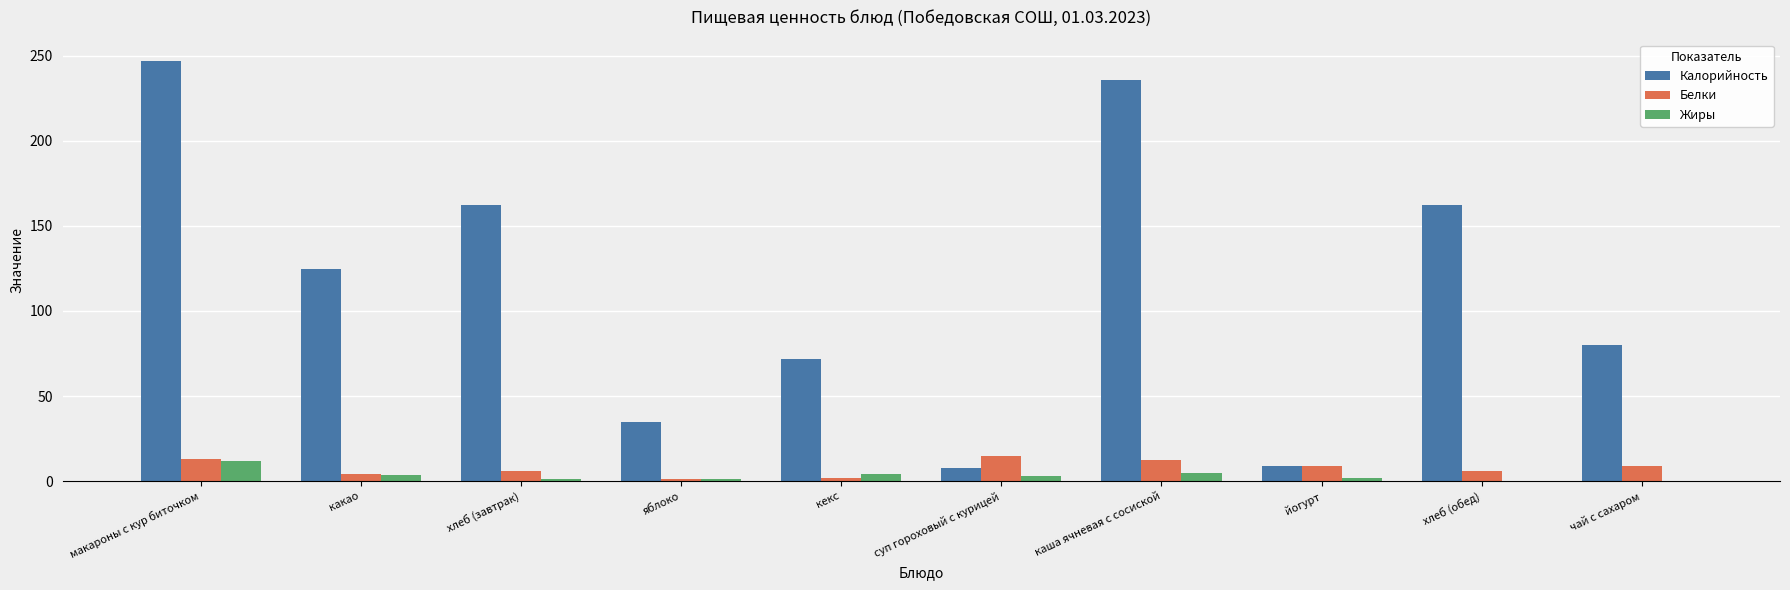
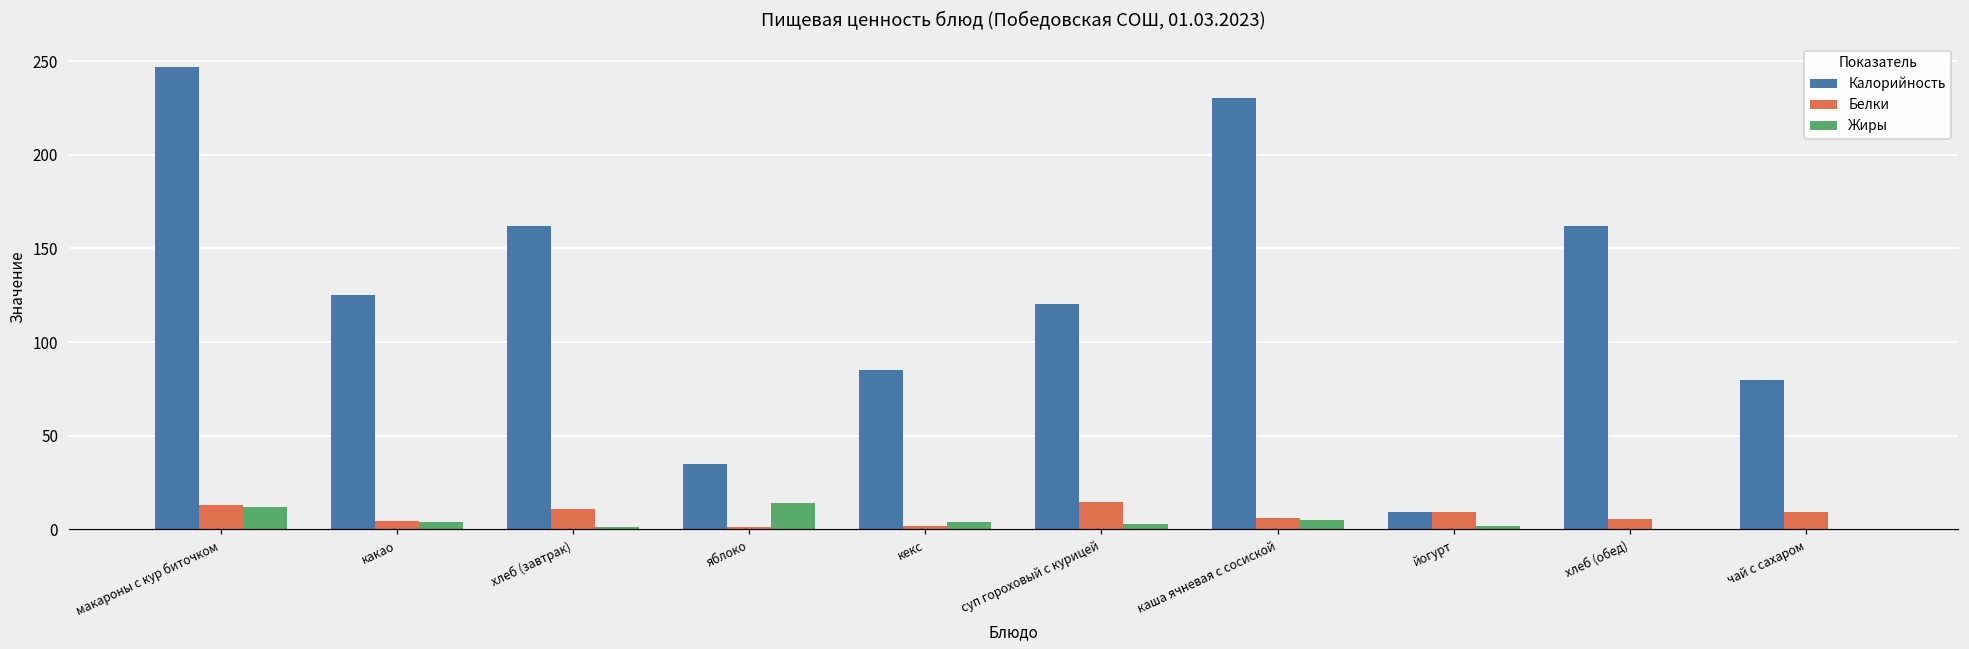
  {
    "Калорийность": {
      "макароны с кур биточком": 247,
      "какао": 125,
      "хлеб (завтрак)": 162,
      "яблоко": 35,
-     "кекс": 72,
-     "суп гороховый с курицей": 8,
-     "каша ячневая с сосиской": 235,
+     "кекс": 85,
+     "суп гороховый с курицей": 121,
+     "каша ячневая с сосиской": 231,
      "йогурт": 9,
      "хлеб (обед)": 162,
      "чай с сахаром": 80
    },
    "Белки": {
      "макароны с кур биточком": 13,
      "какао": 5,
-     "хлеб (завтрак)": 6,
+     "хлеб (завтрак)": 11,
      "кекс": 2,
      "суп гороховый с курицей": 15,
-     "каша ячневая с сосиской": 13,
+     "каша ячневая с сосиской": 6,
      "йогурт": 9,
      "хлеб (обед)": 6,
      "чай с сахаром": 9
    },
    "Жиры": {
      "макароны с кур биточком": 12,
      "какао": 4,
-     "яблоко": 1,
+     "яблоко": 14,
      "кекс": 4,
      "суп гороховый с курицей": 3,
      "каша ячневая с сосиской": 5,
      "йогурт": 2,
      "хлеб (обед)": 0,
      "чай с сахаром": 0
    }
  }
